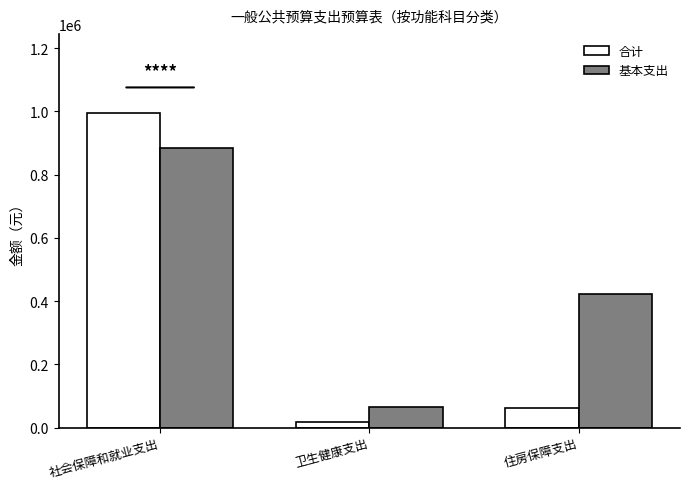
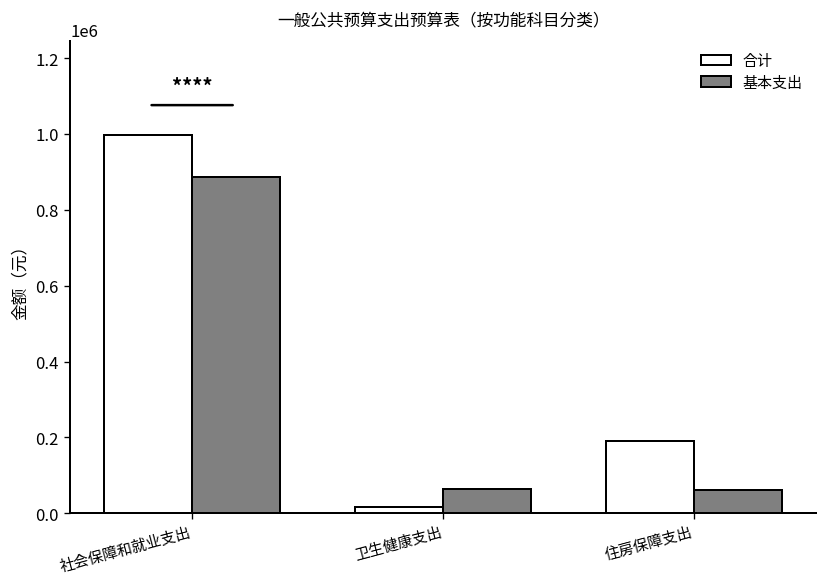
  {
    "合计": {
      "社会保障和就业支出": 1000000,
      "卫生健康支出": 20000,
-     "住房保障支出": 60000
+     "住房保障支出": 190000
    },
    "基本支出": {
      "社会保障和就业支出": 890000,
      "卫生健康支出": 60000,
-     "住房保障支出": 420000
+     "住房保障支出": 60000
    }
  }
